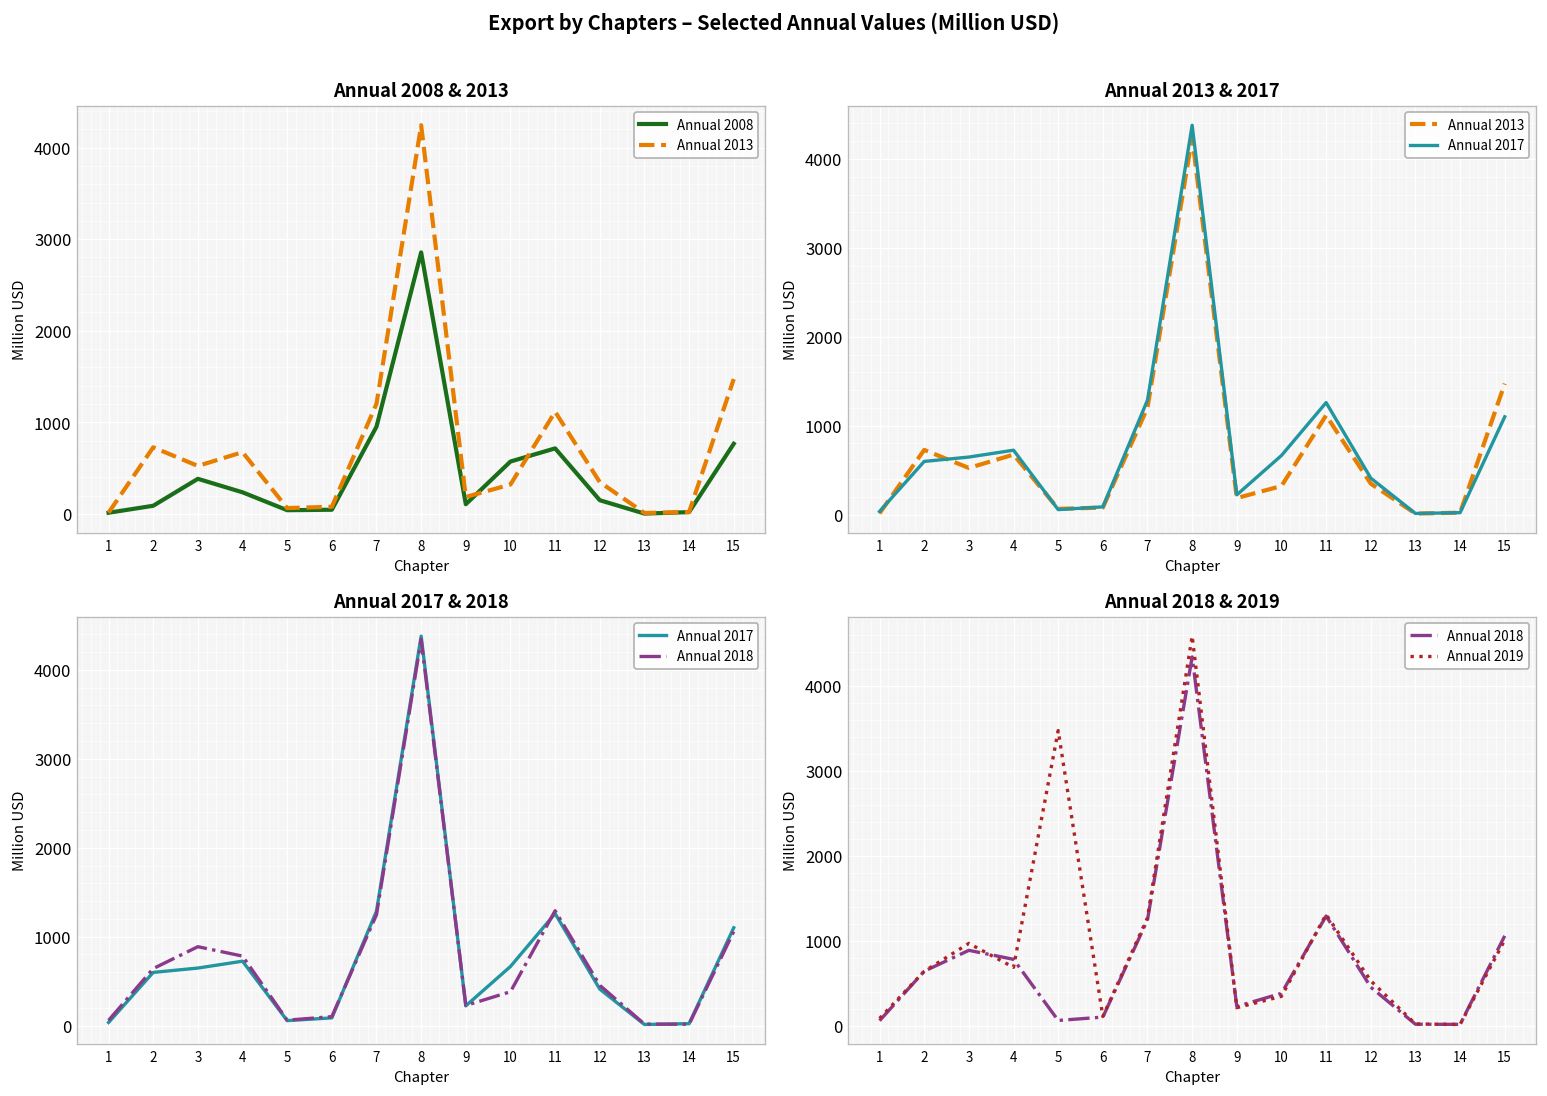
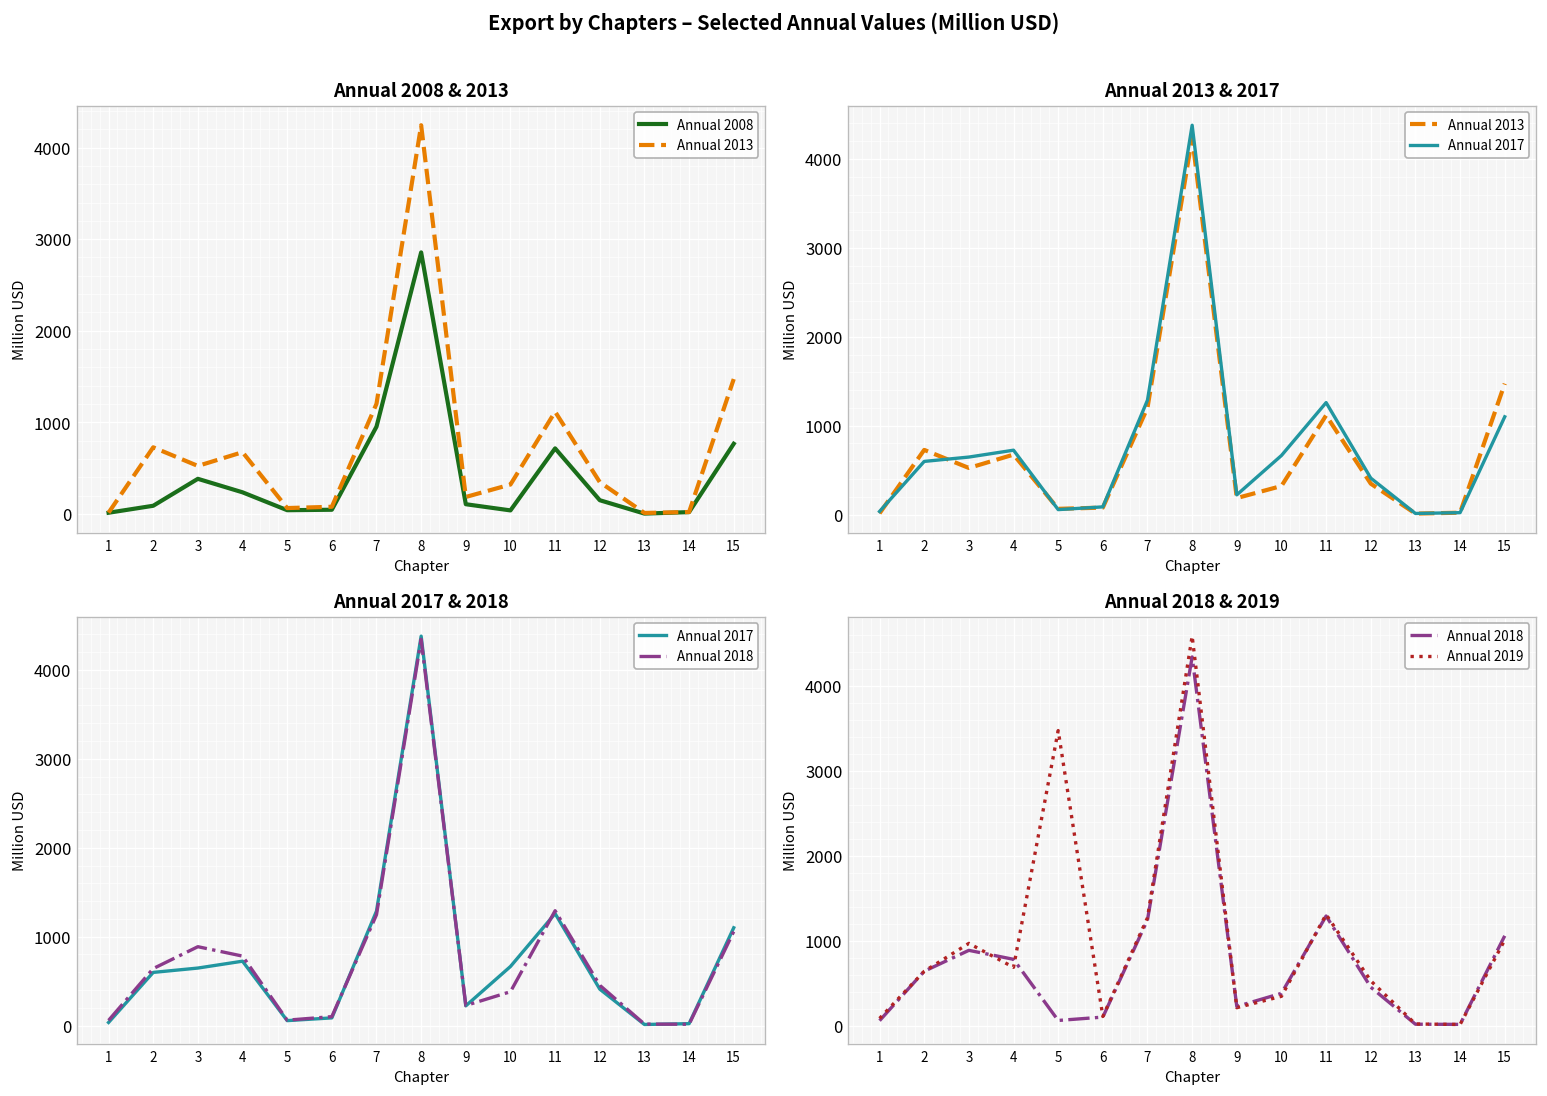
  {
    "Annual 2008 & 2013": {
      "Annual 2008": {
        "2": 100,
        "3": 400,
        "4": 200,
        "7": 1000,
        "8": 2900,
        "9": 100,
-       "10": 600,
+       "10": 0,
        "11": 700,
        "12": 100,
        "15": 800
      },
      "Annual 2013": {
        "2": 700,
        "3": 500,
        "4": 700,
        "7": 1200,
        "8": 4200,
        "9": 200,
        "10": 300,
        "11": 1100,
        "12": 300,
        "15": 1500
      }
    },
    "Annual 2013 & 2017": {
      "Annual 2013": {
        "2": 700,
        "3": 500,
        "4": 700,
        "7": 1200,
        "8": 4200,
        "9": 200,
        "10": 300,
        "11": 1100,
        "12": 300,
        "15": 1500
      },
      "Annual 2017": {
        "2": 600,
        "3": 600,
        "4": 700,
        "7": 1300,
        "8": 4400,
        "9": 200,
        "10": 700,
        "11": 1300,
        "12": 400,
        "15": 1100
      }
    },
    "Annual 2017 & 2018": {
      "Annual 2017": {
        "2": 600,
        "3": 600,
        "4": 700,
        "7": 1300,
        "8": 4400,
        "10": 700,
        "12": 400,
        "15": 1100
      },
      "Annual 2018": {
        "2": 600,
        "3": 900,
        "4": 800,
        "7": 1200,
        "8": 4300,
        "10": 400,
        "12": 500,
        "15": 1100
      }
    },
    "Annual 2018 & 2019": {
      "Annual 2018": {
        "3": 900,
        "4": 800,
        "5": 100,
        "8": 4300,
        "12": 500,
        "15": 1100
      },
      "Annual 2019": {
        "3": 1000,
        "4": 700,
        "5": 3500,
        "8": 4600,
        "12": 500,
        "15": 1000
      }
    }
  }
